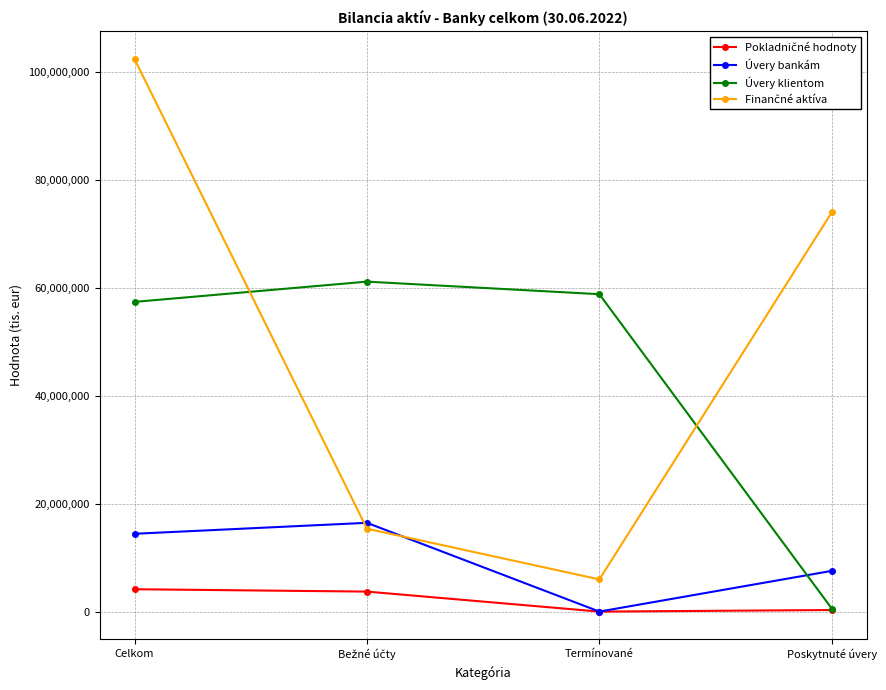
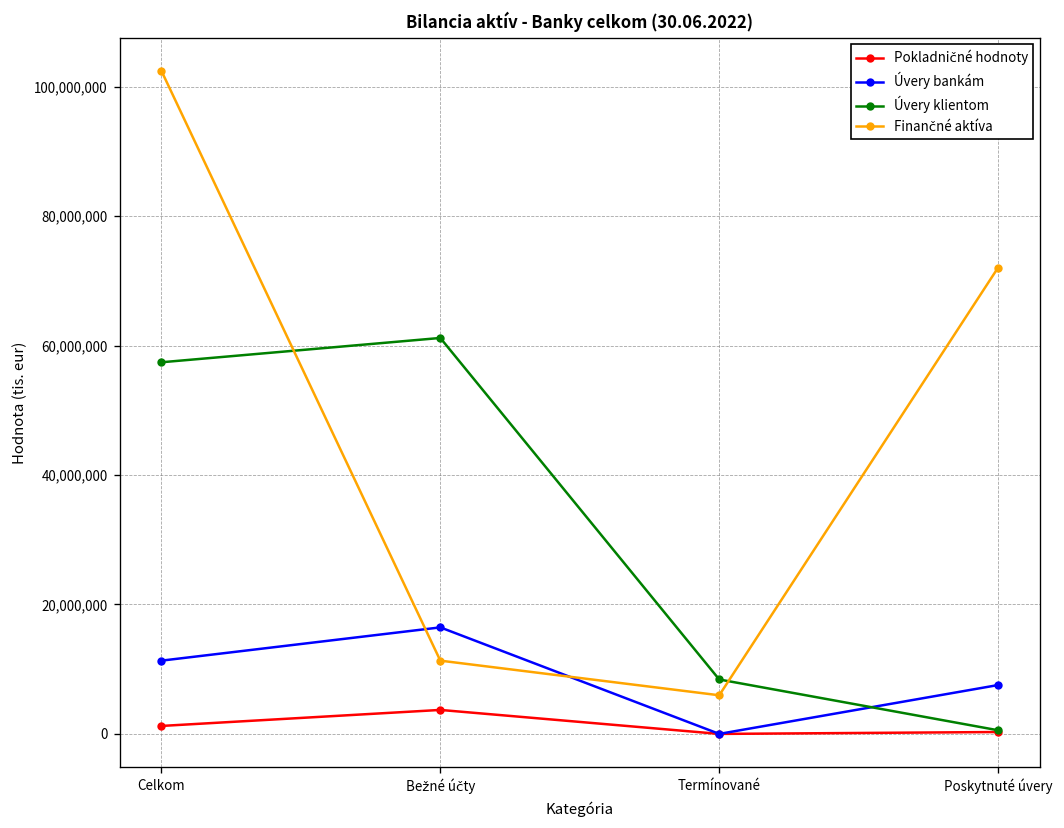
  {
    "Pokladničné hodnoty": {
-     "Celkom": "4,000,000",
+     "Celkom": "1,000,000",
      "Bežné účty": "4,000,000"
    },
    "Úvery bankám": {
-     "Celkom": "14,000,000",
+     "Celkom": "11,000,000",
      "Bežné účty": "16,000,000",
      "Poskytnuté úvery": "8,000,000"
    },
    "Úvery klientom": {
      "Celkom": "57,000,000",
      "Bežné účty": "61,000,000",
-     "Termínované": "59,000,000"
+     "Termínované": "8,000,000"
    },
    "Finančné aktíva": {
      "Celkom": "102,000,000",
-     "Bežné účty": "15,000,000",
+     "Bežné účty": "11,000,000",
      "Termínované": "6,000,000",
-     "Poskytnuté úvery": "74,000,000"
+     "Poskytnuté úvery": "72,000,000"
    }
  }
